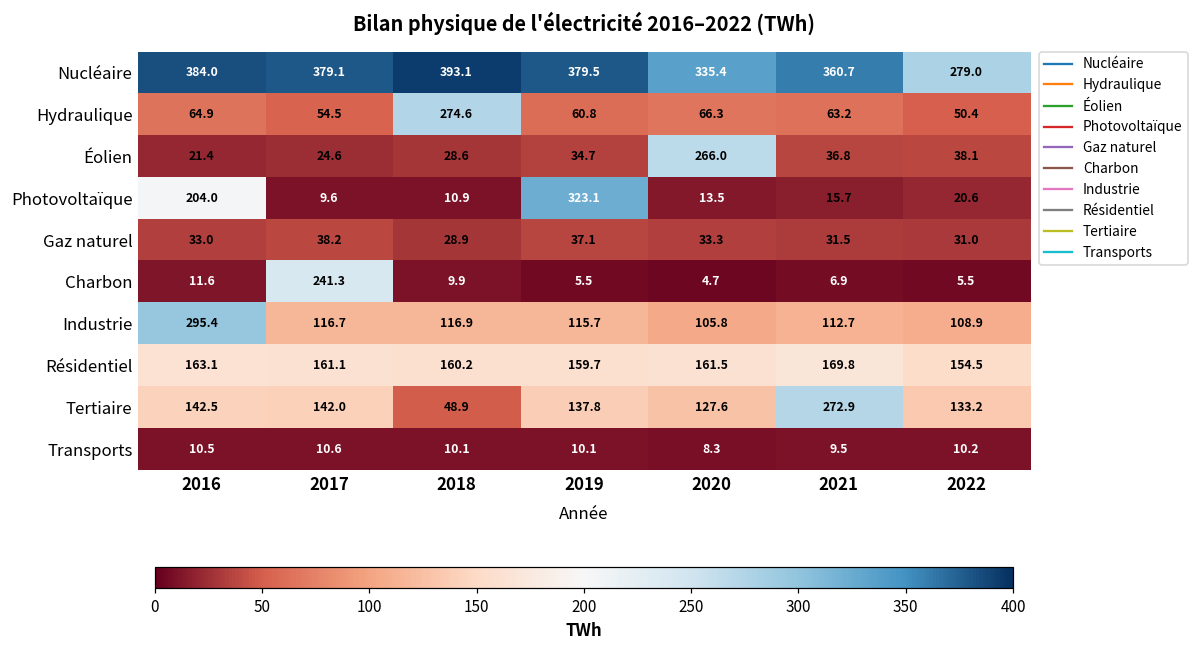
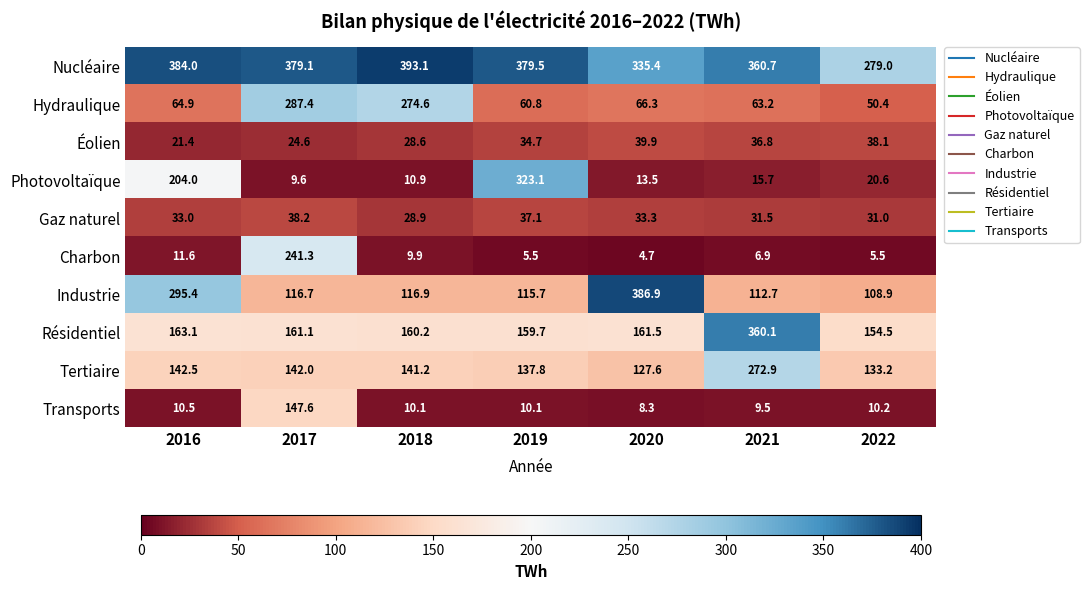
  {
    "Nucléaire": {
      "2016": 384.0,
      "2017": 379.1,
      "2018": 393.1,
      "2019": 379.5,
      "2020": 335.4,
      "2021": 360.7,
      "2022": 279.0
    },
    "Hydraulique": {
      "2016": 64.9,
-     "2017": 54.5,
+     "2017": 287.4,
      "2018": 274.6,
      "2019": 60.8,
      "2020": 66.3,
      "2021": 63.2,
      "2022": 50.4
    },
    "Éolien": {
      "2016": 21.4,
      "2017": 24.6,
      "2018": 28.6,
      "2019": 34.7,
-     "2020": 266.0,
+     "2020": 39.9,
      "2021": 36.8,
      "2022": 38.1
    },
    "Photovoltaïque": {
      "2016": 204.0,
      "2017": 9.6,
      "2018": 10.9,
      "2019": 323.1,
      "2020": 13.5,
      "2021": 15.7,
      "2022": 20.6
    },
    "Gaz naturel": {
      "2016": 33.0,
      "2017": 38.2,
      "2018": 28.9,
      "2019": 37.1,
      "2020": 33.3,
      "2021": 31.5,
      "2022": 31.0
    },
    "Charbon": {
      "2016": 11.6,
      "2017": 241.3,
      "2018": 9.9,
      "2019": 5.5,
      "2020": 4.7,
      "2021": 6.9,
      "2022": 5.5
    },
    "Industrie": {
      "2016": 295.4,
      "2017": 116.7,
      "2018": 116.9,
      "2019": 115.7,
-     "2020": 105.8,
+     "2020": 386.9,
      "2021": 112.7,
      "2022": 108.9
    },
    "Résidentiel": {
      "2016": 163.1,
      "2017": 161.1,
      "2018": 160.2,
      "2019": 159.7,
      "2020": 161.5,
-     "2021": 169.8,
+     "2021": 360.1,
      "2022": 154.5
    },
    "Tertiaire": {
      "2016": 142.5,
      "2017": 142.0,
-     "2018": 48.9,
+     "2018": 141.2,
      "2019": 137.8,
      "2020": 127.6,
      "2021": 272.9,
      "2022": 133.2
    },
    "Transports": {
      "2016": 10.5,
-     "2017": 10.6,
+     "2017": 147.6,
      "2018": 10.1,
      "2019": 10.1,
      "2020": 8.3,
      "2021": 9.5,
      "2022": 10.2
    }
  }
